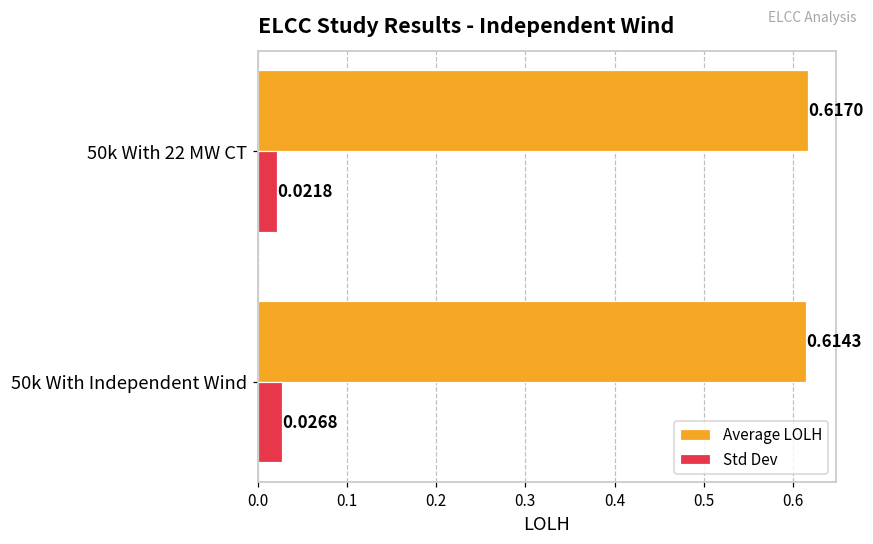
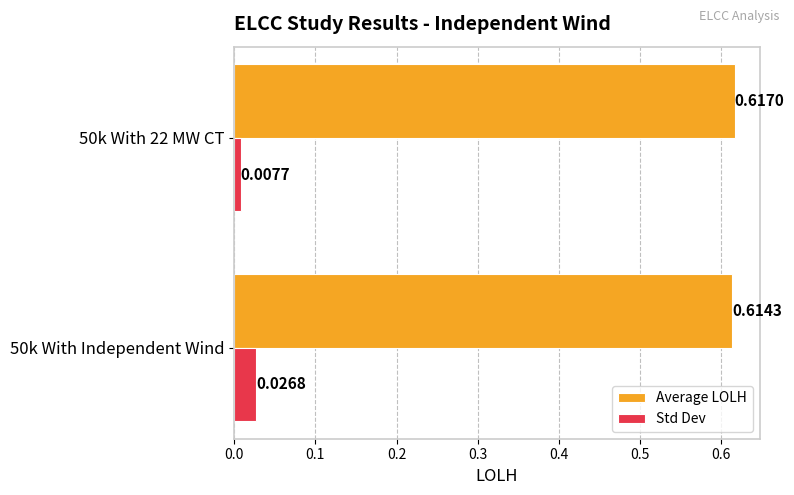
  {
    "Average LOLH": {
      "50k With 22 MW CT": 0.6170,
      "50k With Independent Wind": 0.6143
    },
    "Std Dev": {
-     "50k With 22 MW CT": 0.0218,
+     "50k With 22 MW CT": 0.0077,
      "50k With Independent Wind": 0.0268
    }
  }
